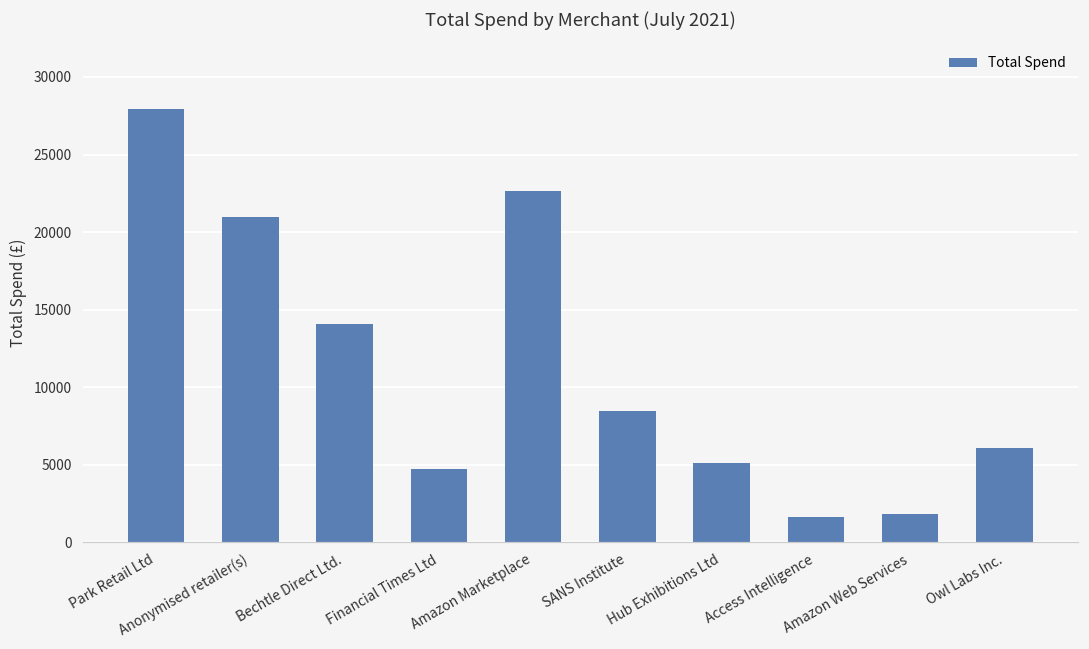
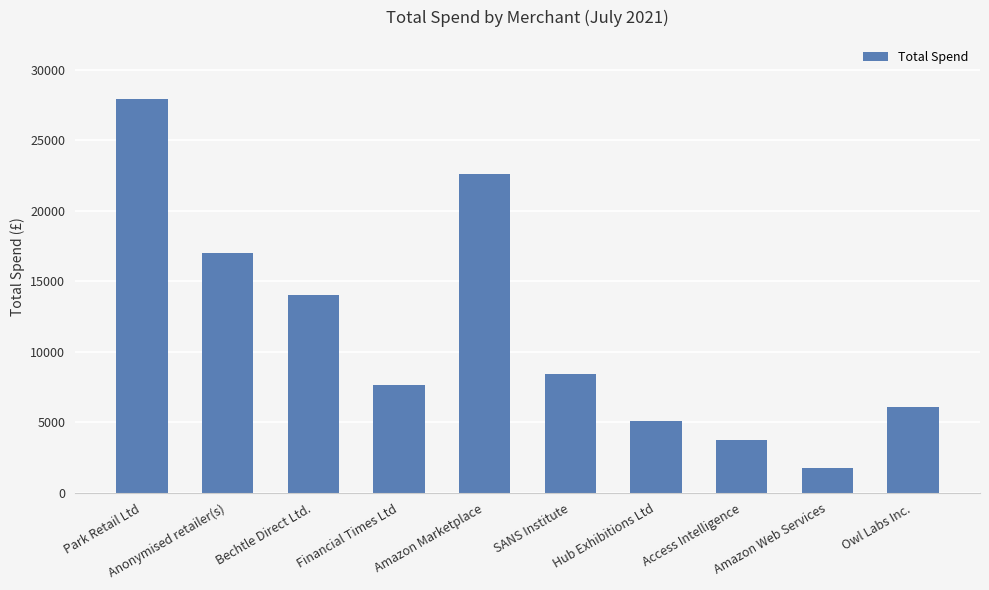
  {
    "Park Retail Ltd": 27900,
-   "Anonymised retailer(s)": 21000,
+   "Anonymised retailer(s)": 17000,
    "Bechtle Direct Ltd.": 14000,
-   "Financial Times Ltd": 4700,
+   "Financial Times Ltd": 7700,
    "Amazon Marketplace": 22600,
    "SANS Institute": 8400,
    "Hub Exhibitions Ltd": 5100,
-   "Access Intelligence": 1600,
+   "Access Intelligence": 3800,
    "Amazon Web Services": 1800,
    "Owl Labs Inc.": 6100
  }
